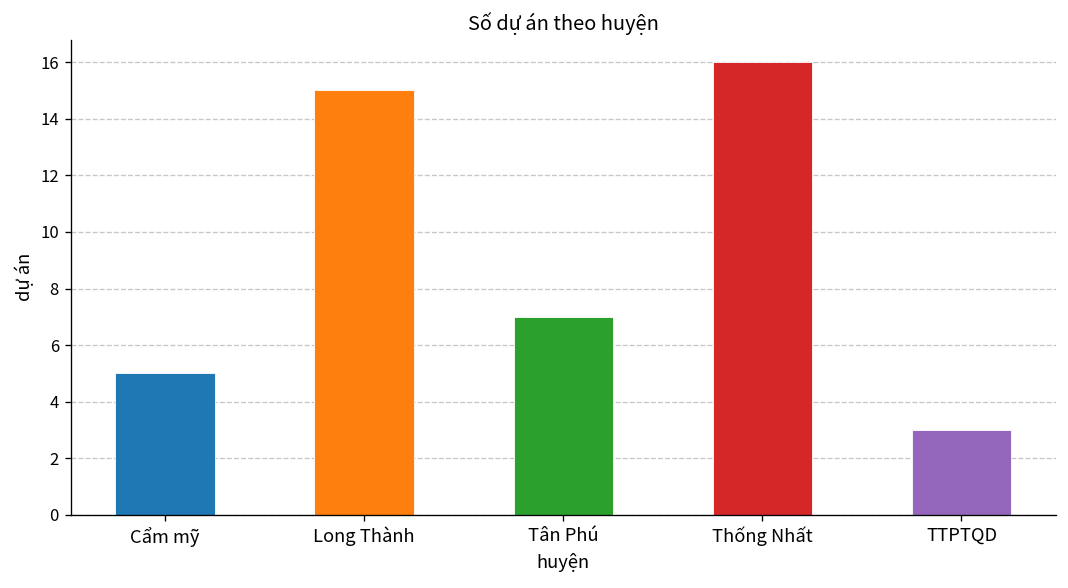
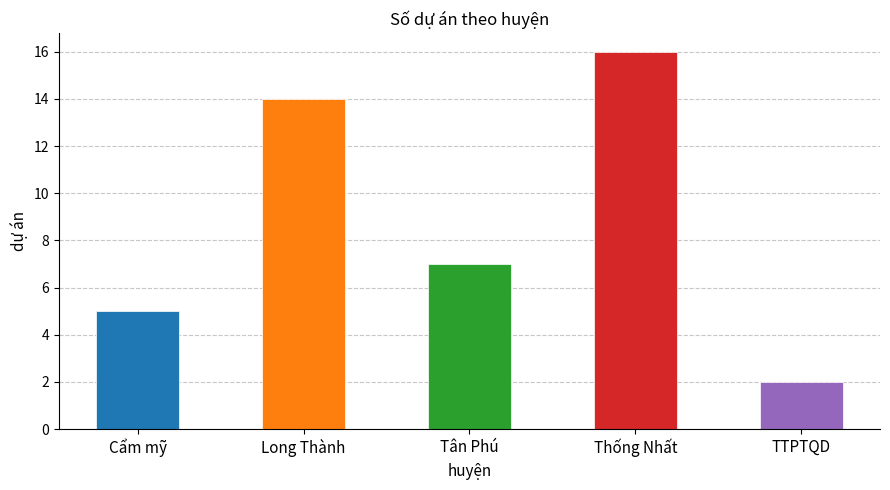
  {
    "Cẩm mỹ": 5,
-   "Long Thành": 15,
+   "Long Thành": 14,
    "Tân Phú": 7,
    "Thống Nhất": 16,
-   "TTPTQD": 3
+   "TTPTQD": 2
  }
